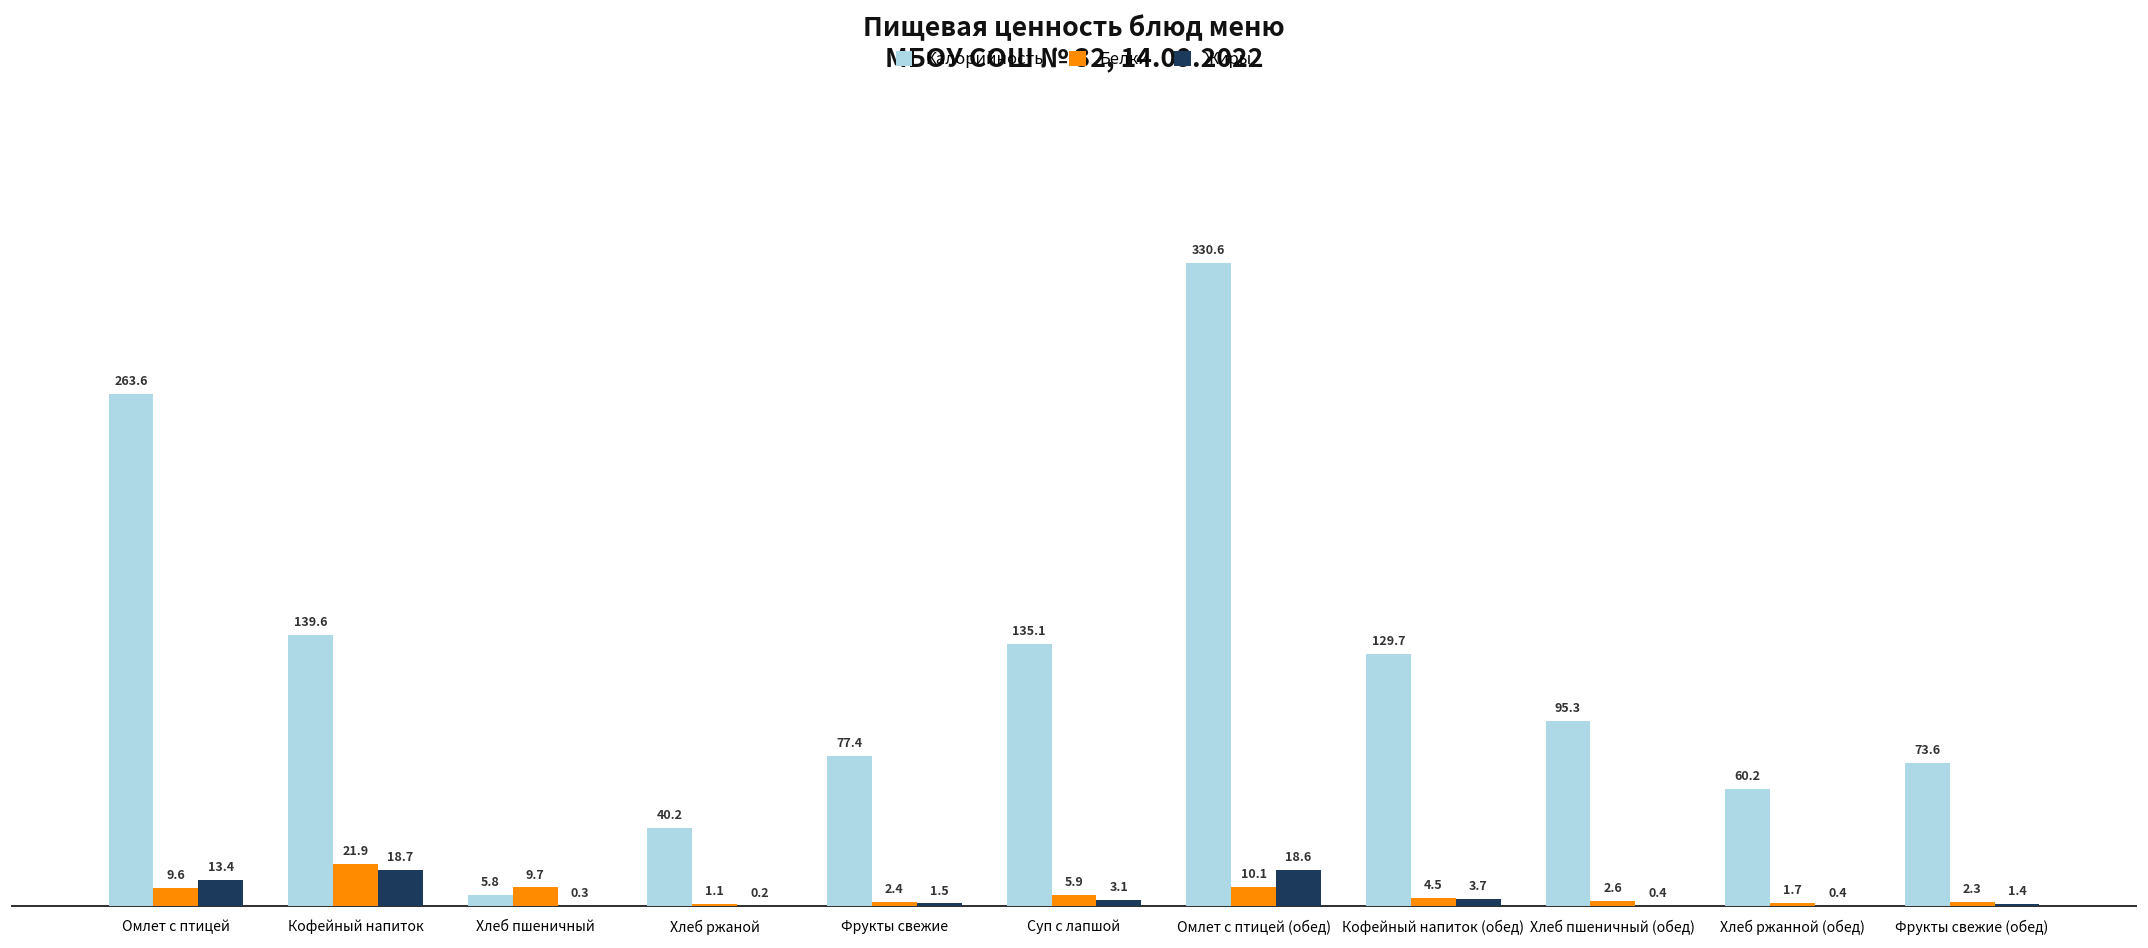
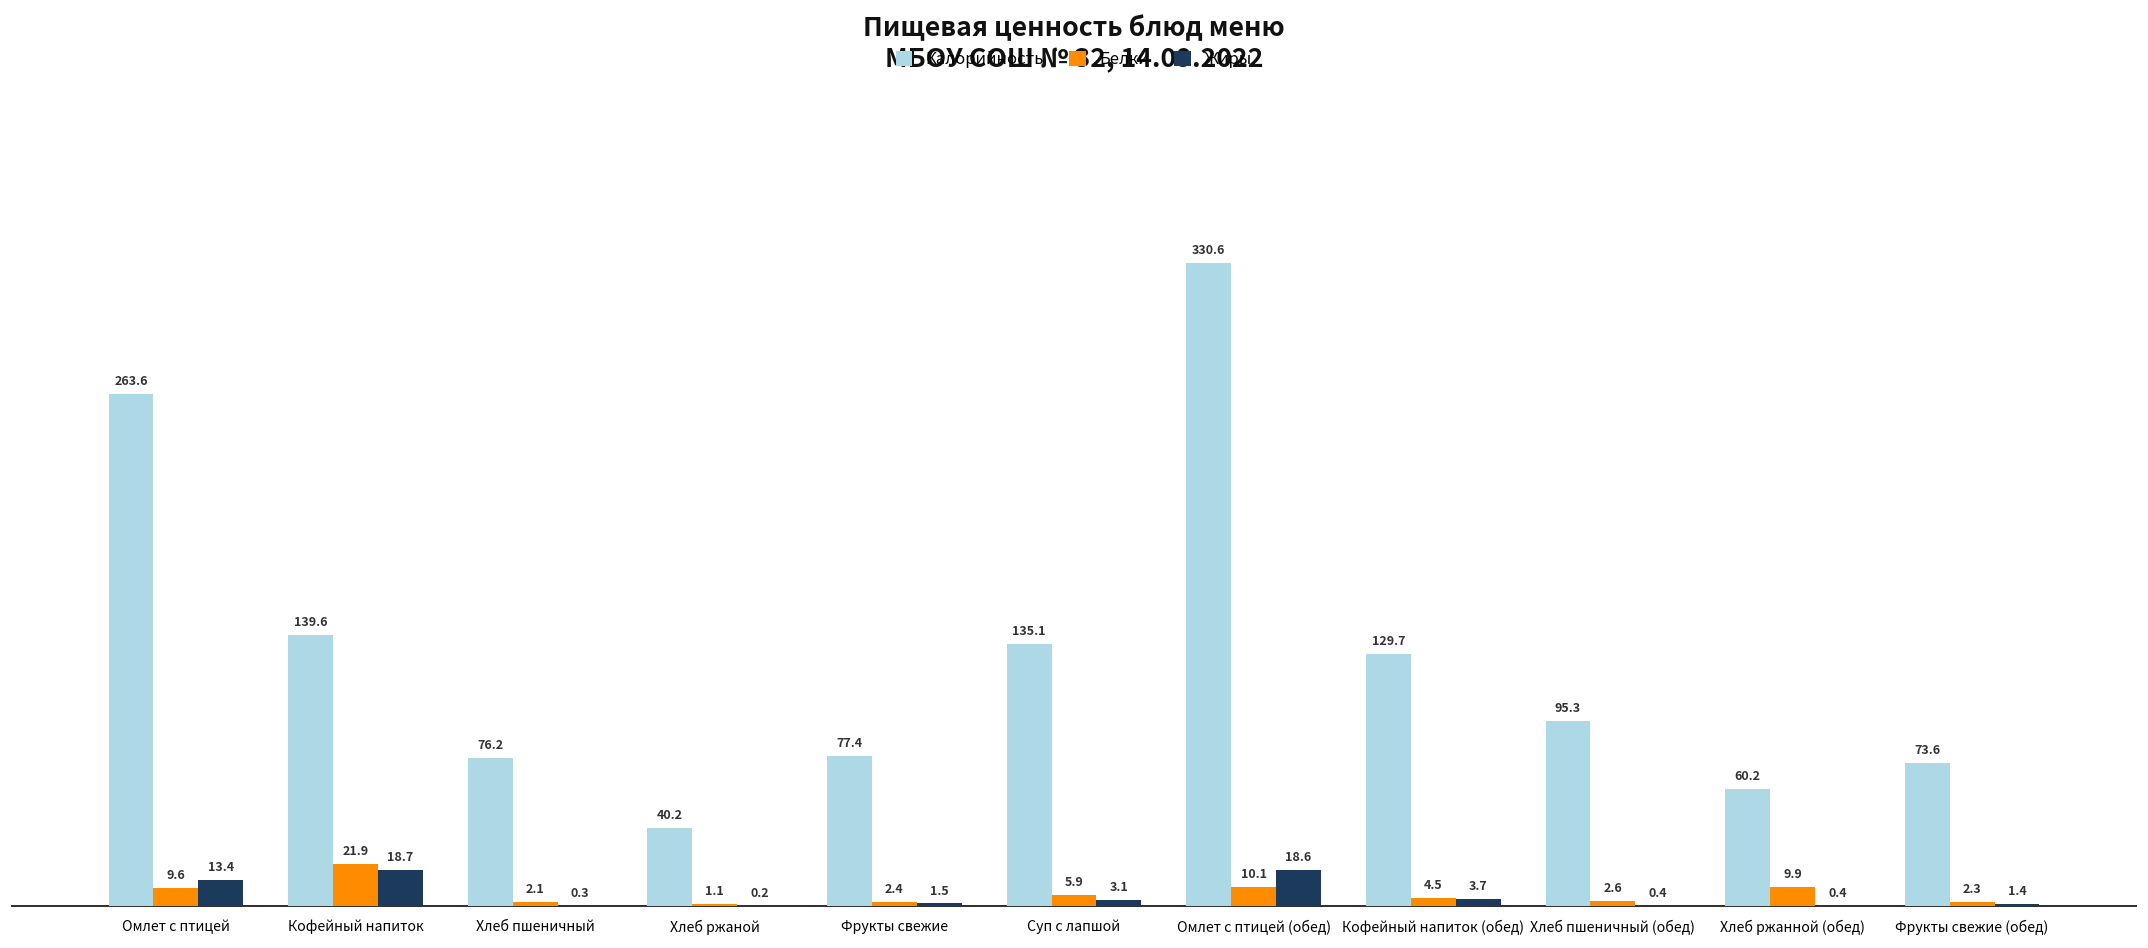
  {
    "Калорийность": {
      "Омлет с птицей": 263.6,
      "Кофейный напиток": 139.6,
-     "Хлеб пшеничный": 5.8,
+     "Хлеб пшеничный": 76.2,
      "Хлеб ржаной": 40.2,
      "Фрукты свежие": 77.4,
      "Суп с лапшой": 135.1,
      "Омлет с птицей (обед)": 330.6,
      "Кофейный напиток (обед)": 129.7,
      "Хлеб пшеничный (обед)": 95.3,
      "Хлеб ржанной (обед)": 60.2,
      "Фрукты свежие (обед)": 73.6
    },
    "Белки": {
      "Омлет с птицей": 9.6,
      "Кофейный напиток": 21.9,
-     "Хлеб пшеничный": 9.7,
+     "Хлеб пшеничный": 2.1,
      "Хлеб ржаной": 1.1,
      "Фрукты свежие": 2.4,
      "Суп с лапшой": 5.9,
      "Омлет с птицей (обед)": 10.1,
      "Кофейный напиток (обед)": 4.5,
      "Хлеб пшеничный (обед)": 2.6,
-     "Хлеб ржанной (обед)": 1.7,
+     "Хлеб ржанной (обед)": 9.9,
      "Фрукты свежие (обед)": 2.3
    },
    "Жиры": {
      "Омлет с птицей": 13.4,
      "Кофейный напиток": 18.7,
      "Хлеб пшеничный": 0.3,
      "Хлеб ржаной": 0.2,
      "Фрукты свежие": 1.5,
      "Суп с лапшой": 3.1,
      "Омлет с птицей (обед)": 18.6,
      "Кофейный напиток (обед)": 3.7,
      "Хлеб пшеничный (обед)": 0.4,
      "Хлеб ржанной (обед)": 0.4,
      "Фрукты свежие (обед)": 1.4
    }
  }
